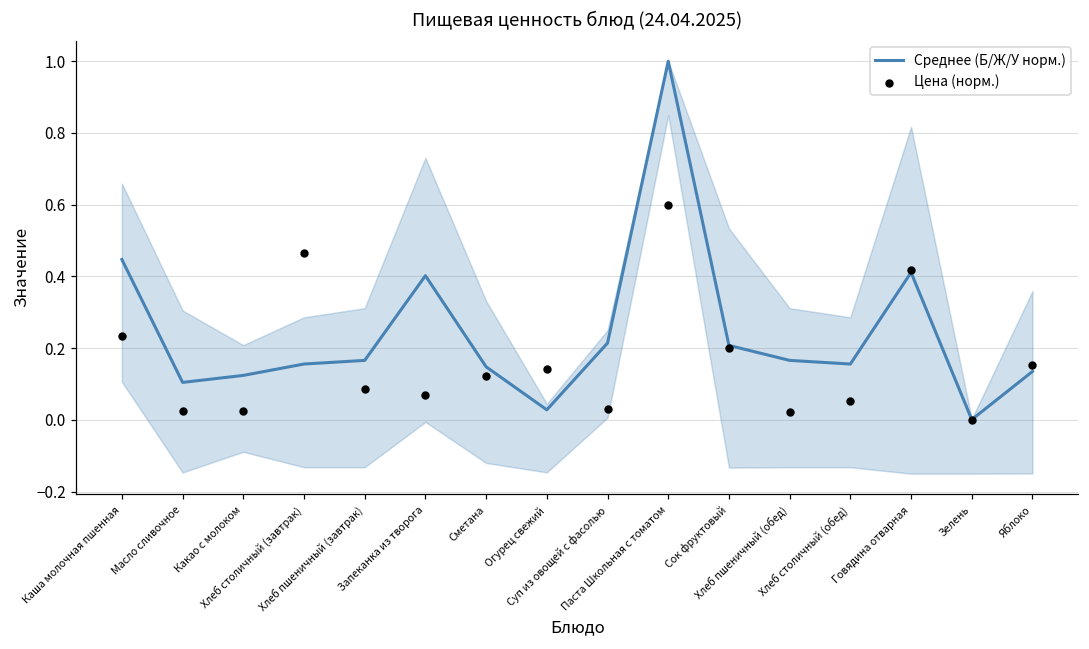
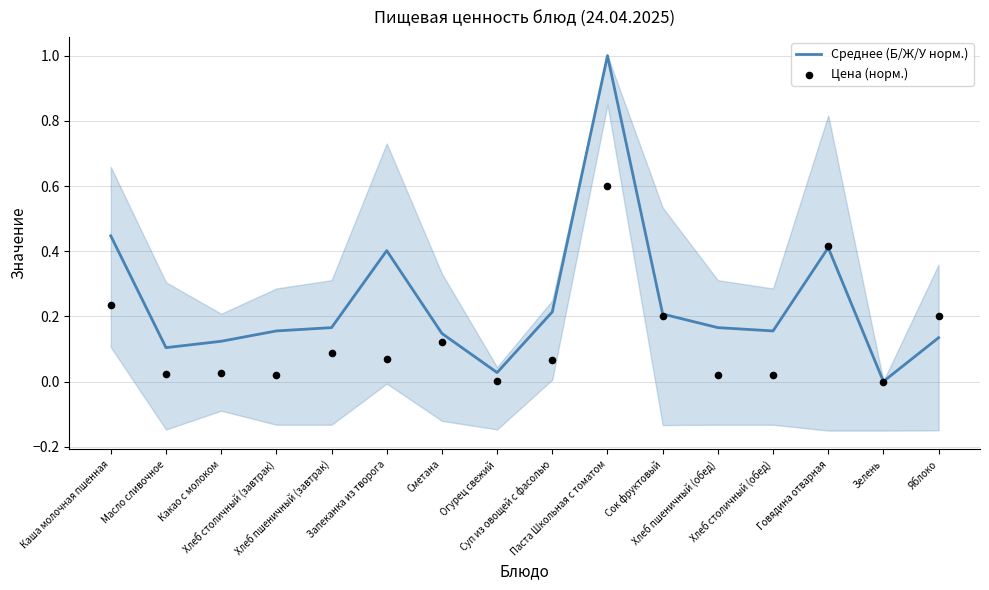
  {
    "Цена (норм.)": {
-     "Хлеб столичный (завтрак)": 0.47,
-     "Огурец свежий": 0.14,
-     "Суп из овощей с фасолью": 0.03,
-     "Хлеб столичный (обед)": 0.05,
-     "Яблоко": 0.15
+     "Хлеб столичный (завтрак)": 0.02,
+     "Огурец свежий": 0.00,
+     "Суп из овощей с фасолью": 0.07,
+     "Хлеб столичный (обед)": 0.02,
+     "Яблоко": 0.20
    }
  }
